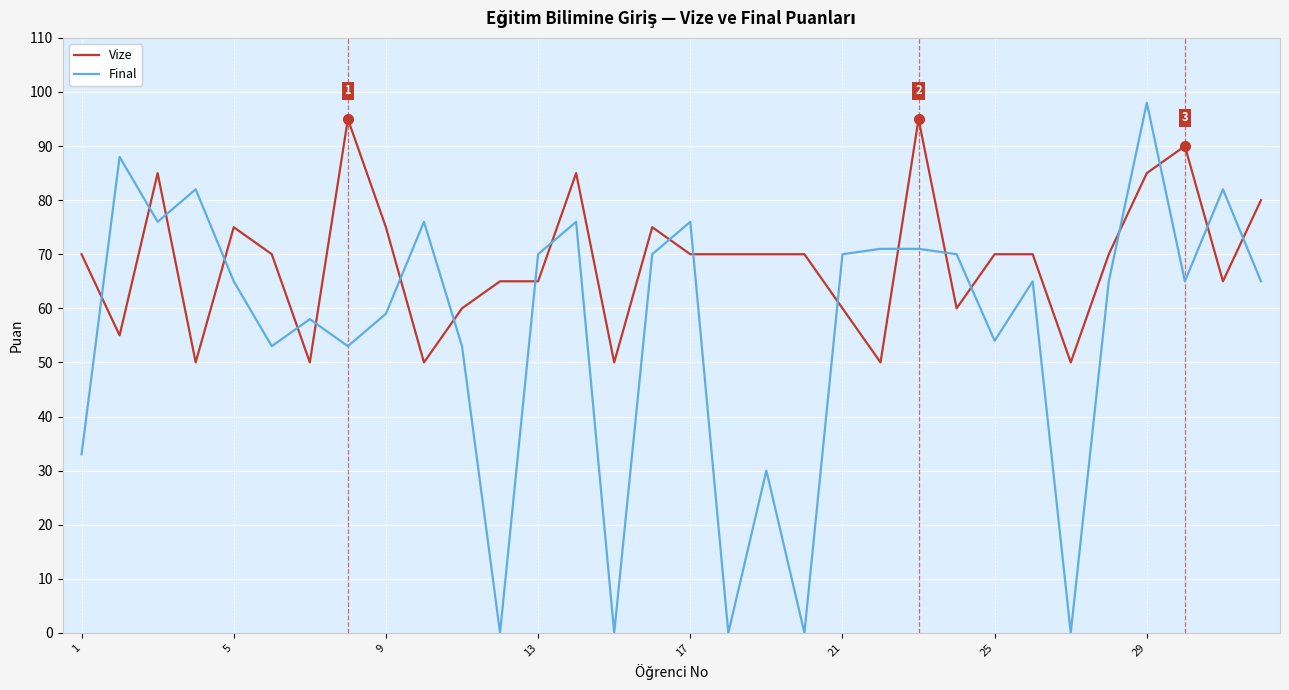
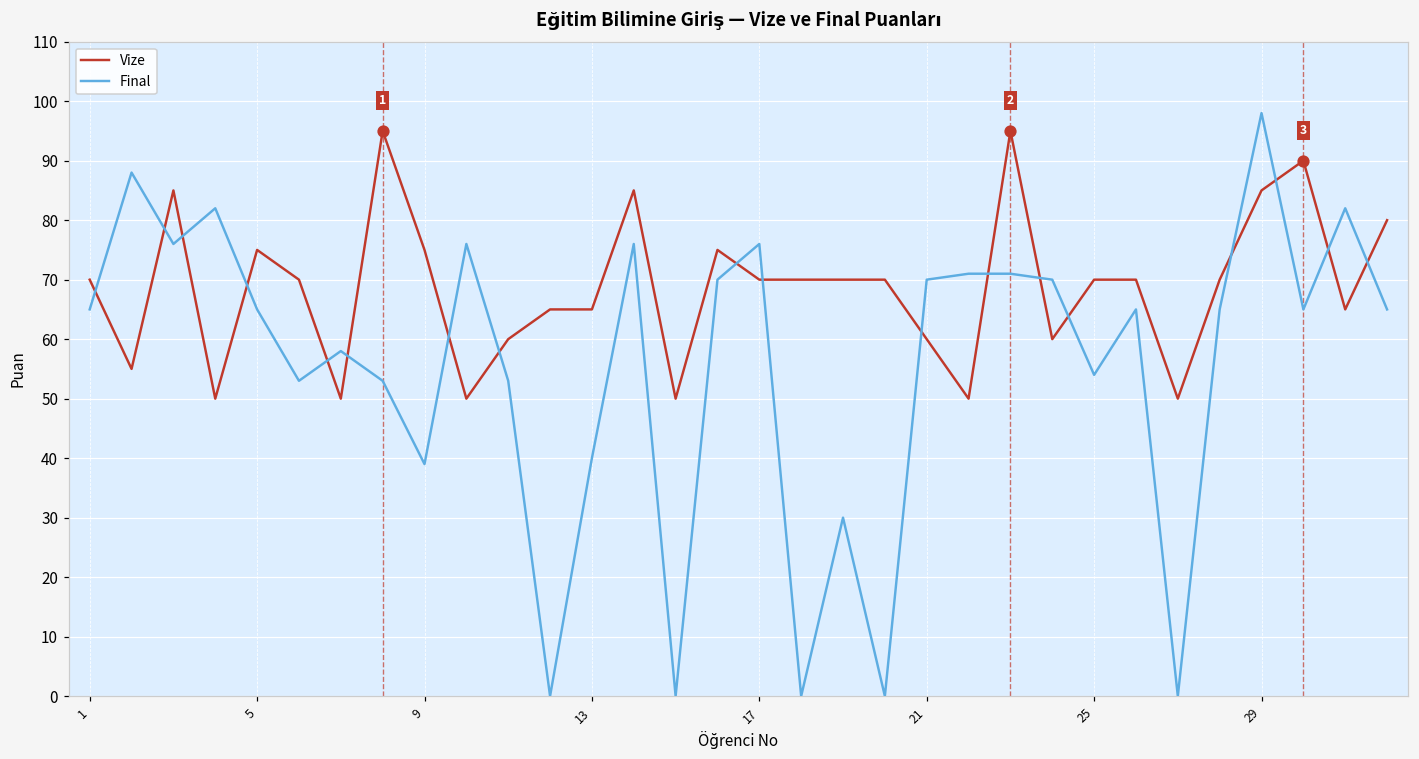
  {
    "Final": {
-     "1": 33,
+     "1": 65,
      "5": 65,
-     "9": 59,
-     "13": 70,
+     "9": 39,
+     "13": 40,
      "17": 76,
      "21": 70,
      "25": 54,
      "29": 98
    }
  }
